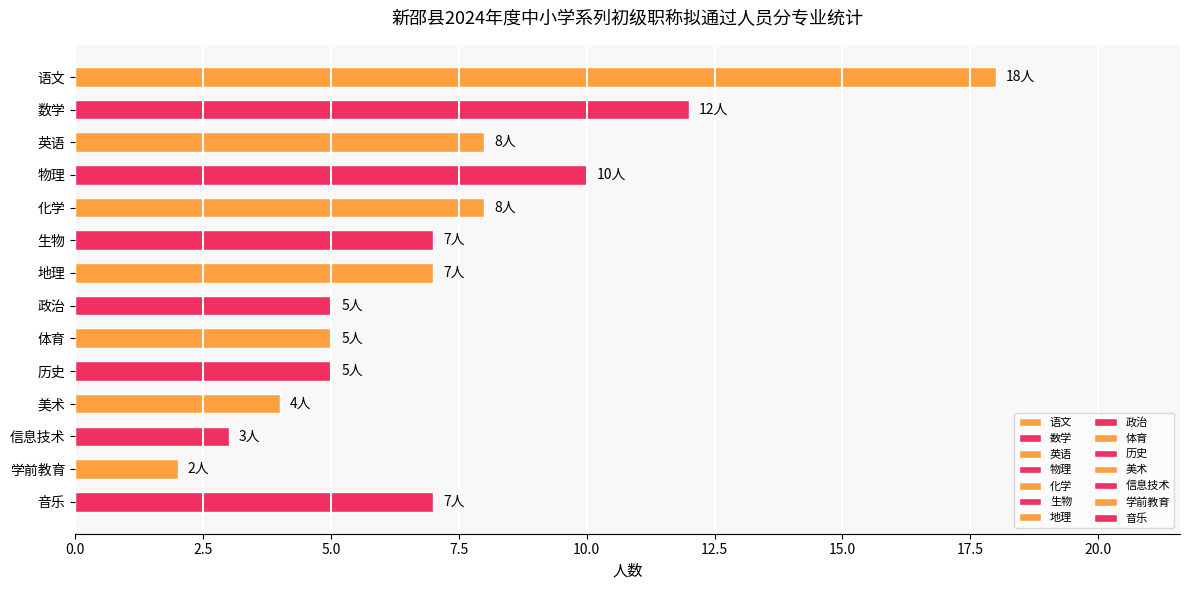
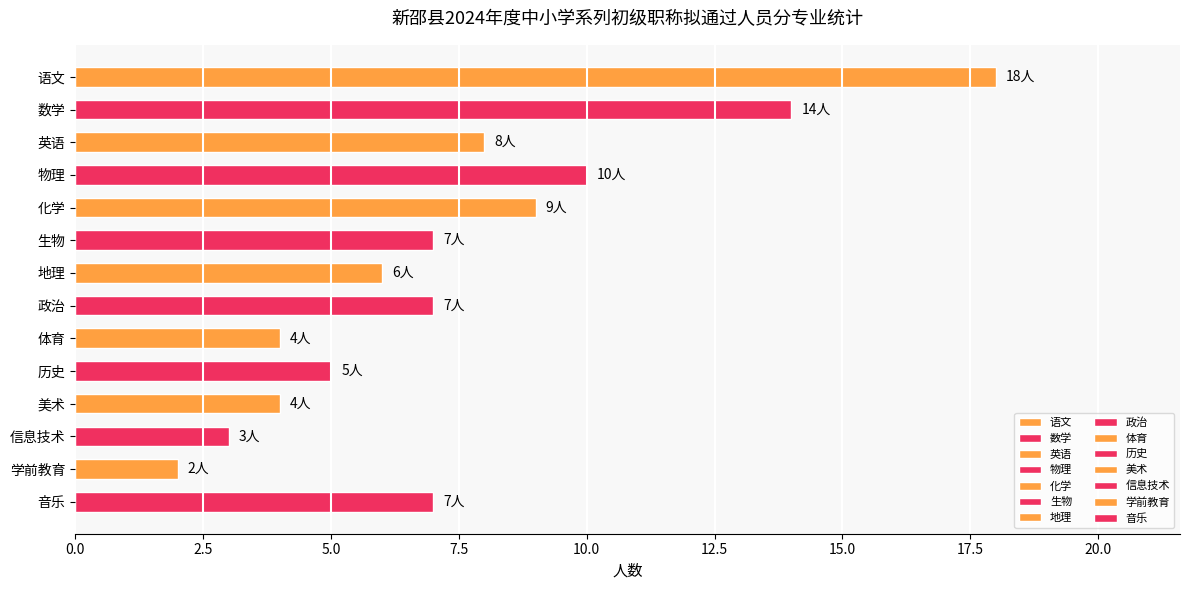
  {
    "语文": "18人",
-   "数学": "12人",
+   "数学": "14人",
    "英语": "8人",
    "物理": "10人",
-   "化学": "8人",
+   "化学": "9人",
    "生物": "7人",
-   "地理": "7人",
-   "政治": "5人",
-   "体育": "5人",
+   "地理": "6人",
+   "政治": "7人",
+   "体育": "4人",
    "历史": "5人",
    "美术": "4人",
    "信息技术": "3人",
    "学前教育": "2人",
    "音乐": "7人"
  }
